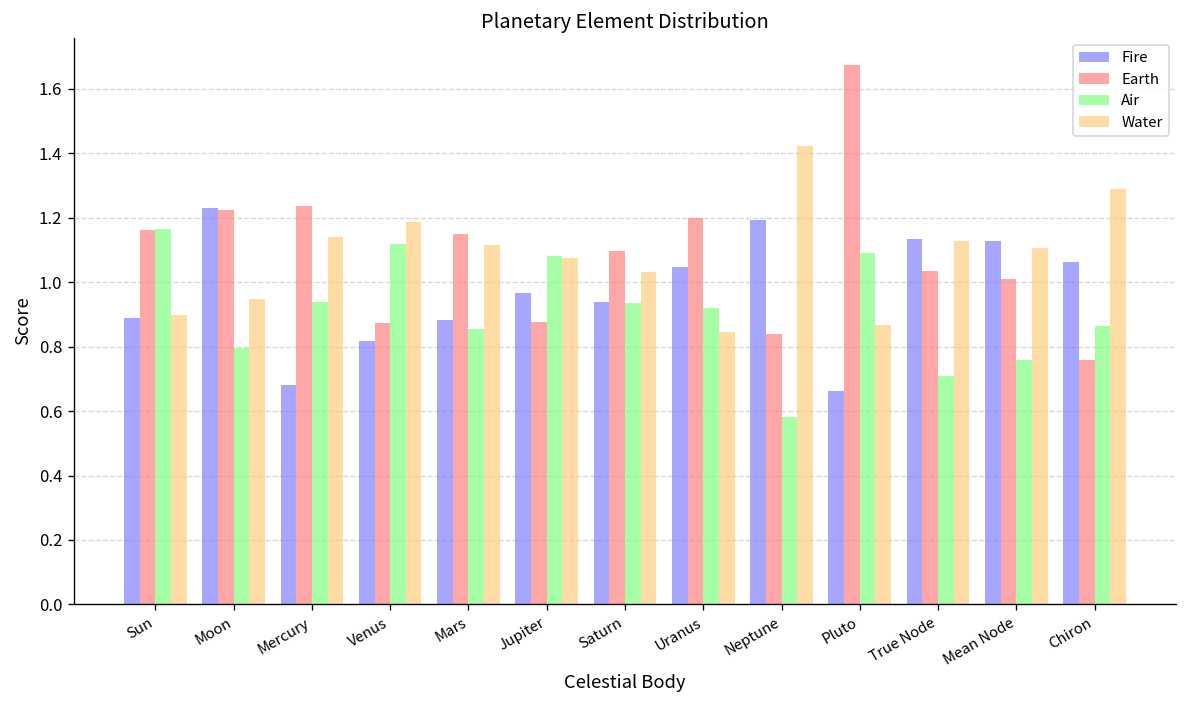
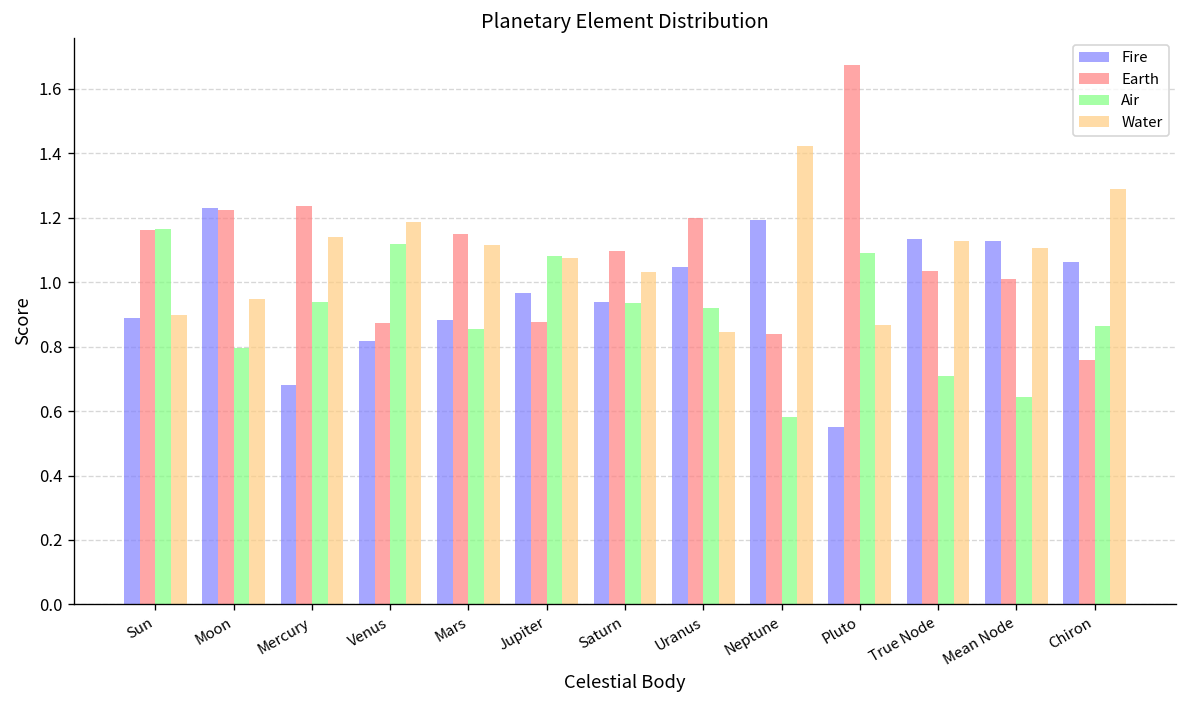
  {
    "Fire": {
      "Sun": 0.89,
      "Moon": 1.23,
      "Mercury": 0.68,
      "Venus": 0.82,
      "Mars": 0.88,
      "Jupiter": 0.97,
      "Saturn": 0.94,
      "Uranus": 1.05,
      "Neptune": 1.19,
-     "Pluto": 0.66,
+     "Pluto": 0.55,
      "True Node": 1.13,
      "Mean Node": 1.13,
      "Chiron": 1.06
    },
    "Earth": {
      "Sun": 1.16,
      "Moon": 1.22,
      "Mercury": 1.24,
      "Venus": 0.87,
      "Mars": 1.15,
      "Jupiter": 0.88,
      "Saturn": 1.10,
      "Uranus": 1.20,
      "Neptune": 0.84,
      "Pluto": 1.68,
      "True Node": 1.03,
      "Mean Node": 1.01,
      "Chiron": 0.76
    },
    "Air": {
      "Sun": 1.16,
      "Moon": 0.80,
      "Mercury": 0.94,
      "Venus": 1.12,
      "Mars": 0.85,
      "Jupiter": 1.08,
      "Saturn": 0.94,
      "Uranus": 0.92,
      "Neptune": 0.58,
      "Pluto": 1.09,
      "True Node": 0.71,
-     "Mean Node": 0.76,
+     "Mean Node": 0.64,
      "Chiron": 0.86
    },
    "Water": {
      "Sun": 0.90,
      "Moon": 0.95,
      "Mercury": 1.14,
      "Venus": 1.19,
      "Mars": 1.12,
      "Jupiter": 1.08,
      "Saturn": 1.03,
      "Uranus": 0.85,
      "Neptune": 1.42,
      "Pluto": 0.87,
      "True Node": 1.13,
      "Mean Node": 1.10,
      "Chiron": 1.29
    }
  }
